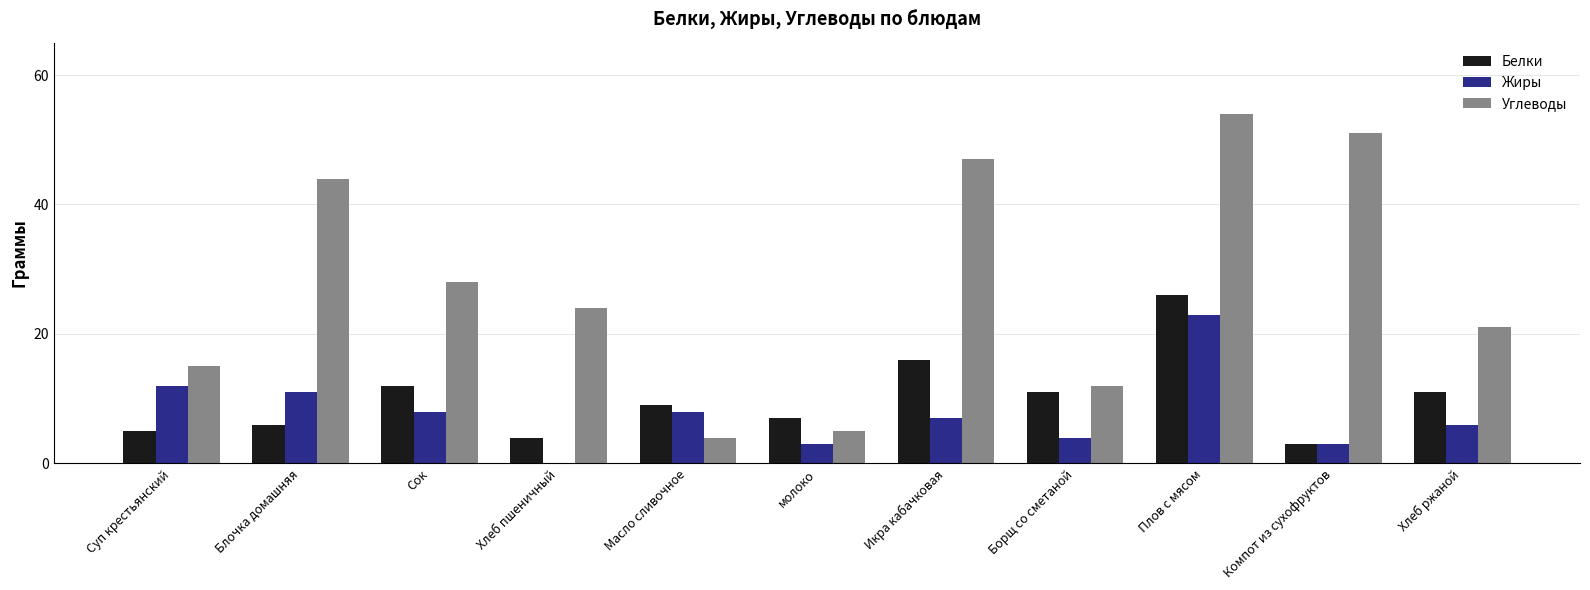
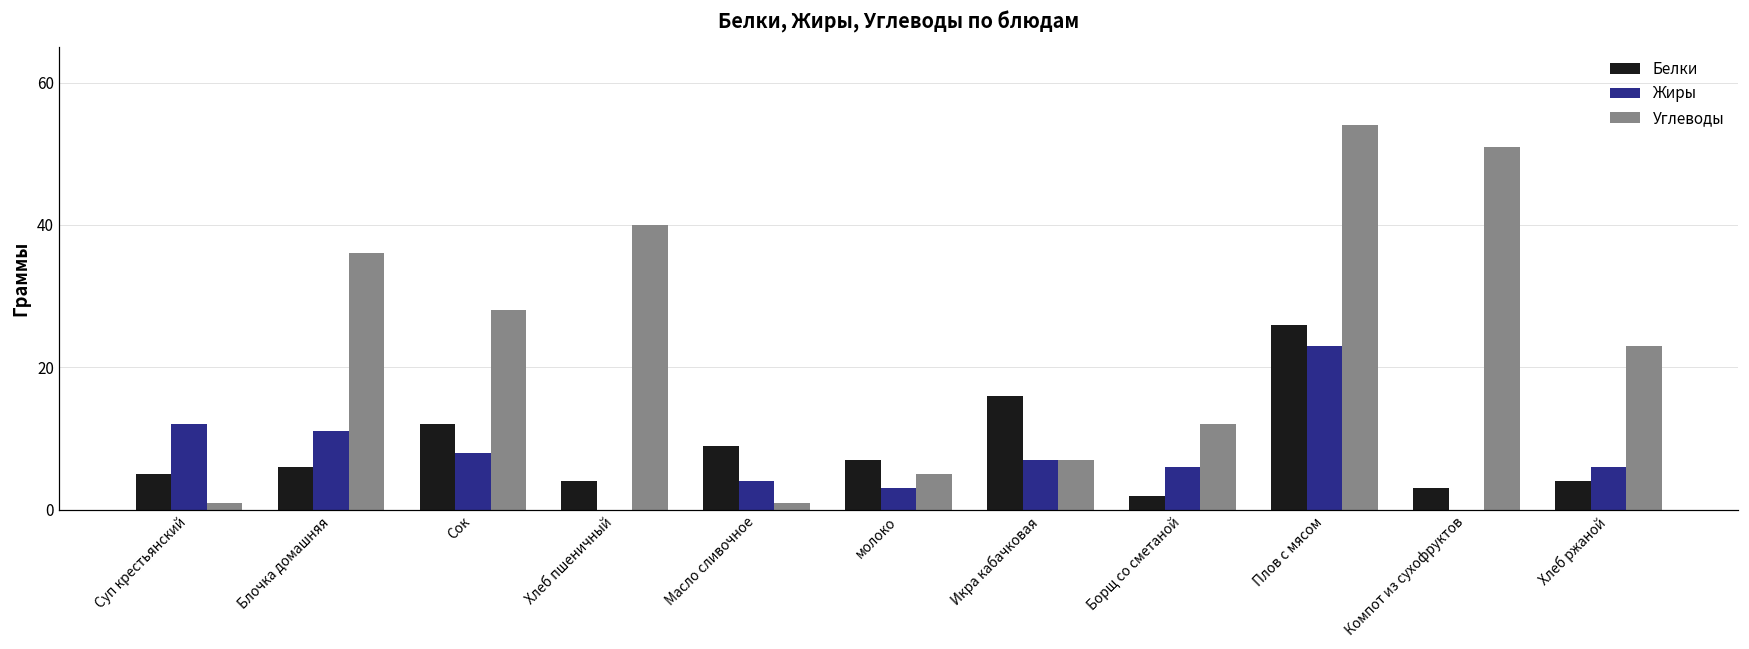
  {
    "Белки": {
      "Суп крестьянский": 5,
      "Блочка домашняя": 6,
      "Сок": 12,
      "Хлеб пшеничный": 4,
      "Масло сливочное": 9,
      "молоко": 7,
      "Икра кабачковая": 16,
-     "Борщ со сметаной": 11,
+     "Борщ со сметаной": 2,
      "Плов с мясом": 26,
      "Компот из сухофруктов": 3,
-     "Хлеб ржаной": 11
+     "Хлеб ржаной": 4
    },
    "Жиры": {
      "Суп крестьянский": 12,
      "Блочка домашняя": 11,
      "Сок": 8,
      "Хлеб пшеничный": 0,
-     "Масло сливочное": 8,
+     "Масло сливочное": 4,
      "молоко": 3,
      "Икра кабачковая": 7,
-     "Борщ со сметаной": 4,
+     "Борщ со сметаной": 6,
      "Плов с мясом": 23,
-     "Компот из сухофруктов": 3,
+     "Компот из сухофруктов": 0,
      "Хлеб ржаной": 6
    },
    "Углеводы": {
-     "Суп крестьянский": 15,
-     "Блочка домашняя": 44,
+     "Суп крестьянский": 1,
+     "Блочка домашняя": 36,
      "Сок": 28,
-     "Хлеб пшеничный": 24,
-     "Масло сливочное": 4,
+     "Хлеб пшеничный": 40,
+     "Масло сливочное": 1,
      "молоко": 5,
-     "Икра кабачковая": 47,
+     "Икра кабачковая": 7,
      "Борщ со сметаной": 12,
      "Плов с мясом": 54,
      "Компот из сухофруктов": 51,
-     "Хлеб ржаной": 21
+     "Хлеб ржаной": 23
    }
  }
